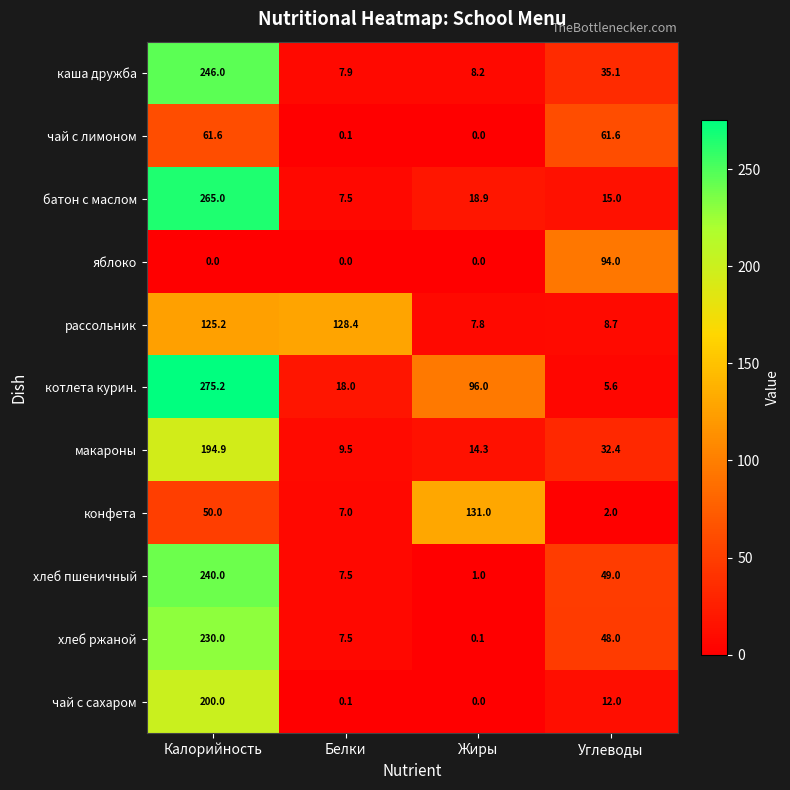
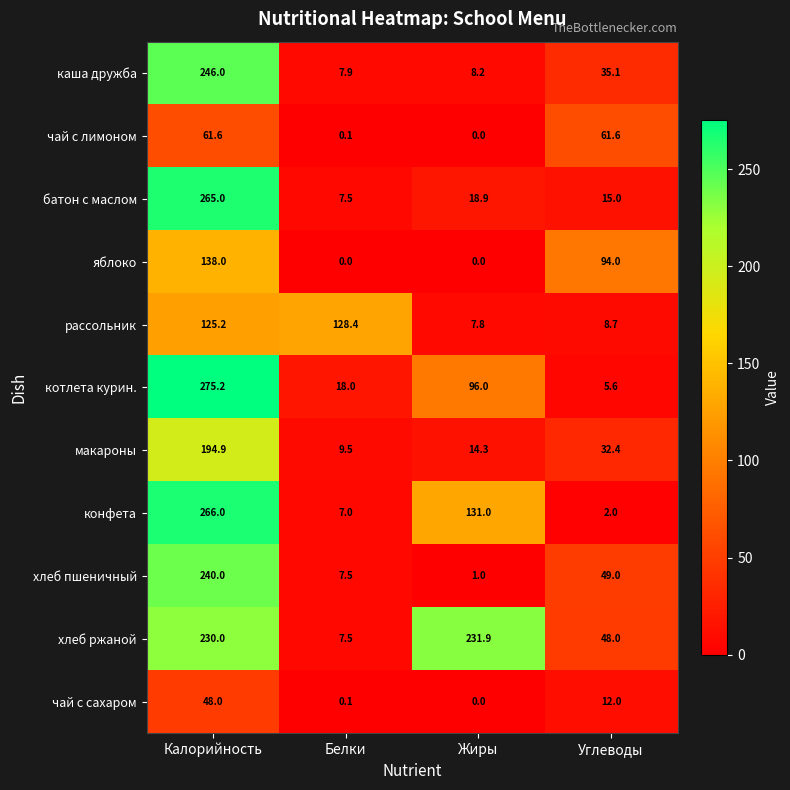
  {
    "каша дружба": {
      "Калорийность": 246.0,
      "Белки": 7.9,
      "Жиры": 8.2,
      "Углеводы": 35.1
    },
    "чай с лимоном": {
      "Калорийность": 61.6,
      "Белки": 0.1,
      "Жиры": 0.0,
      "Углеводы": 61.6
    },
    "батон с маслом": {
      "Калорийность": 265.0,
      "Белки": 7.5,
      "Жиры": 18.9,
      "Углеводы": 15.0
    },
    "яблоко": {
-     "Калорийность": 0.0,
+     "Калорийность": 138.0,
      "Белки": 0.0,
      "Жиры": 0.0,
      "Углеводы": 94.0
    },
    "рассольник": {
      "Калорийность": 125.2,
      "Белки": 128.4,
      "Жиры": 7.8,
      "Углеводы": 8.7
    },
    "котлета курин.": {
      "Калорийность": 275.2,
      "Белки": 18.0,
      "Жиры": 96.0,
      "Углеводы": 5.6
    },
    "макароны": {
      "Калорийность": 194.9,
      "Белки": 9.5,
      "Жиры": 14.3,
      "Углеводы": 32.4
    },
    "конфета": {
-     "Калорийность": 50.0,
+     "Калорийность": 266.0,
      "Белки": 7.0,
      "Жиры": 131.0,
      "Углеводы": 2.0
    },
    "хлеб пшеничный": {
      "Калорийность": 240.0,
      "Белки": 7.5,
      "Жиры": 1.0,
      "Углеводы": 49.0
    },
    "хлеб ржаной": {
      "Калорийность": 230.0,
      "Белки": 7.5,
-     "Жиры": 0.1,
+     "Жиры": 231.9,
      "Углеводы": 48.0
    },
    "чай с сахаром": {
-     "Калорийность": 200.0,
+     "Калорийность": 48.0,
      "Белки": 0.1,
      "Жиры": 0.0,
      "Углеводы": 12.0
    }
  }
